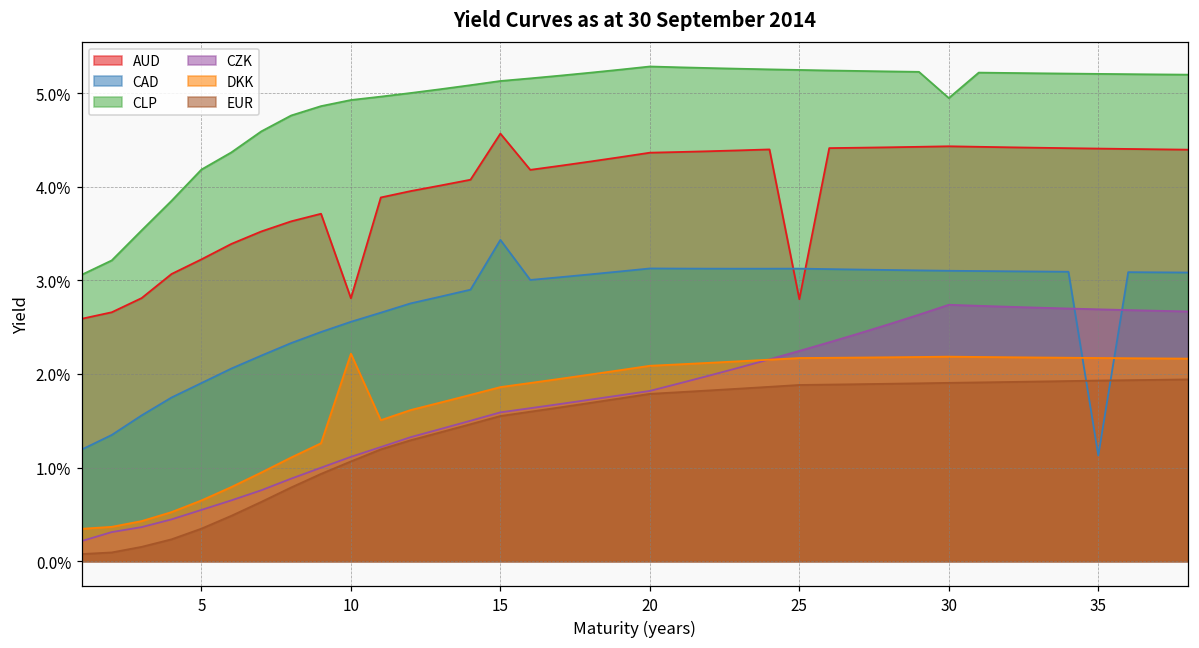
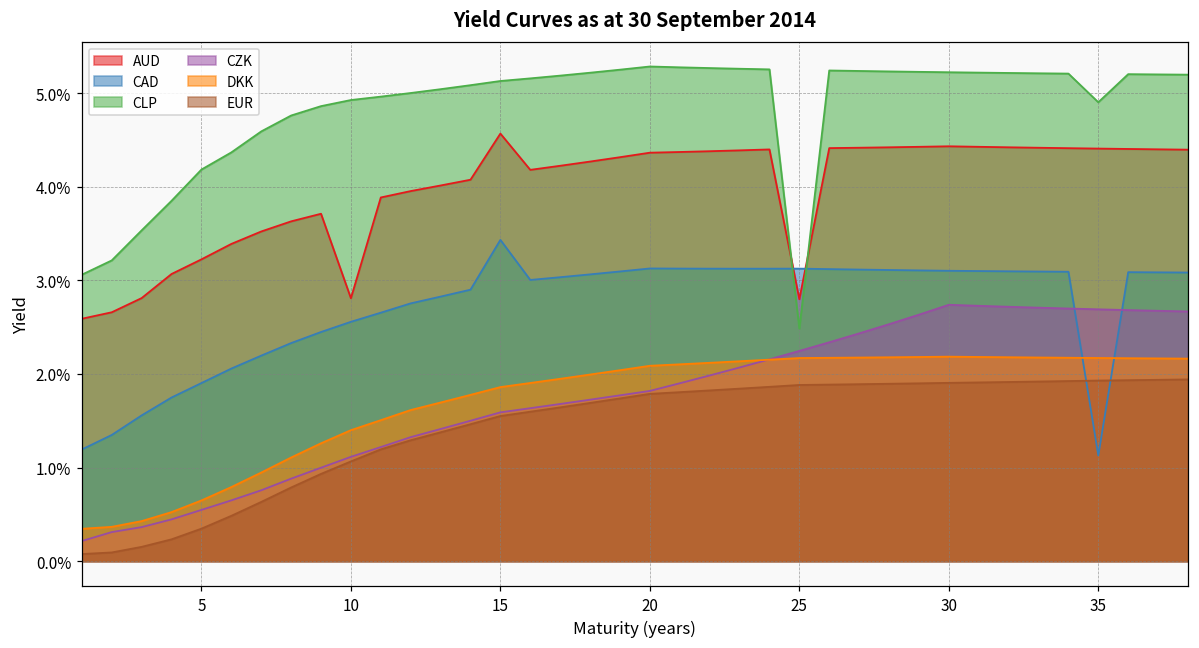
  {
    "AUD": {
      "5": "3.2%",
      "10": "2.8%",
      "15": "4.6%",
      "20": "4.4%",
      "25": "2.8%",
      "30": "4.4%",
      "35": "4.4%"
    },
    "CAD": {
      "5": "1.9%",
      "10": "2.6%",
      "15": "3.4%",
      "20": "3.1%",
      "25": "3.1%",
      "30": "3.1%",
      "35": "1.1%"
    },
    "CLP": {
      "5": "4.2%",
      "10": "4.9%",
      "15": "5.1%",
      "20": "5.3%",
-     "25": "5.2%",
-     "30": "4.9%",
-     "35": "5.2%"
+     "25": "2.5%",
+     "30": "5.2%",
+     "35": "4.9%"
    },
    "CZK": {
      "5": "0.5%",
      "10": "1.1%",
      "15": "1.6%",
      "20": "1.8%",
      "25": "2.2%",
      "30": "2.7%",
      "35": "2.7%"
    },
    "DKK": {
      "5": "0.6%",
-     "10": "2.2%",
+     "10": "1.4%",
      "15": "1.9%",
      "20": "2.1%",
      "25": "2.2%",
      "30": "2.2%",
      "35": "2.2%"
    },
    "EUR": {
      "5": "0.3%",
      "10": "1.1%",
      "15": "1.6%",
      "20": "1.8%",
      "25": "1.9%",
      "30": "1.9%",
      "35": "1.9%"
    }
  }
